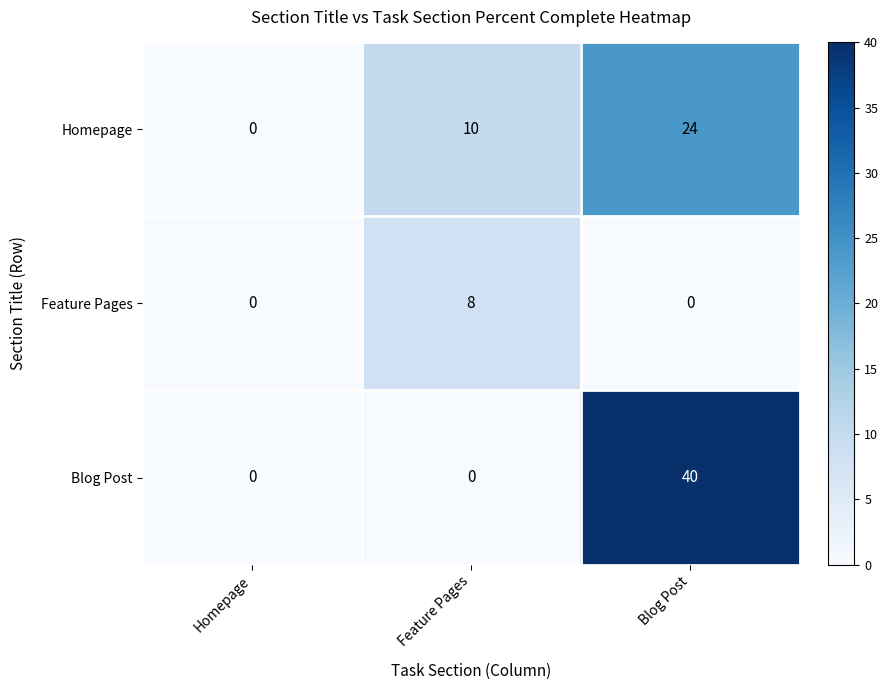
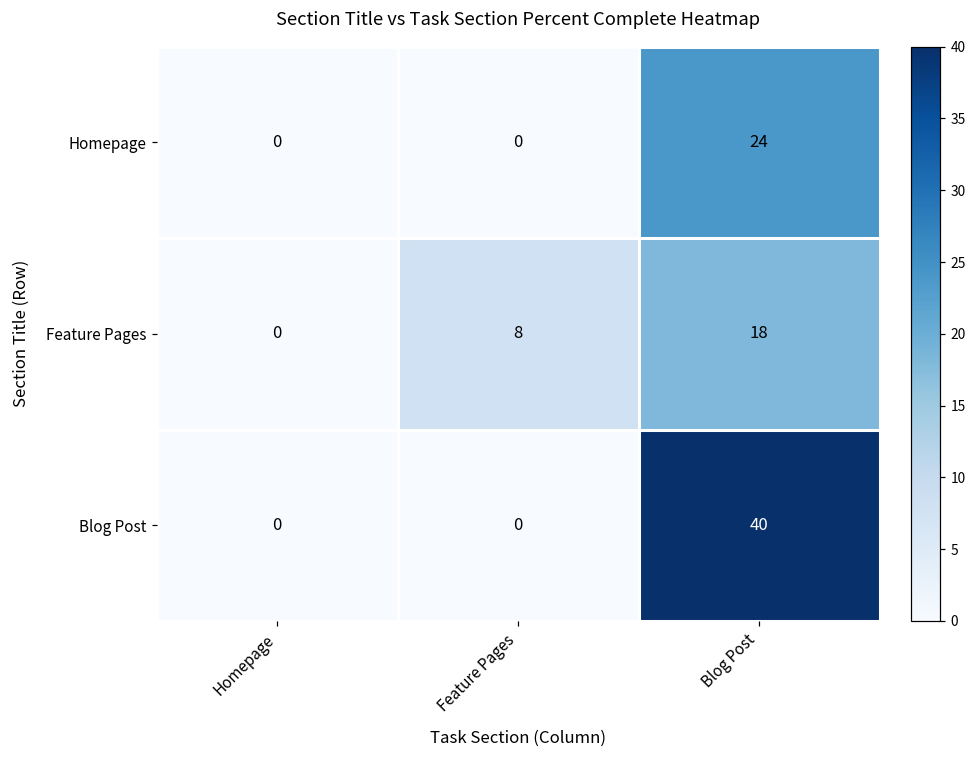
  {
    "Homepage": {
      "Homepage": 0,
-     "Feature Pages": 10,
+     "Feature Pages": 0,
      "Blog Post": 24
    },
    "Feature Pages": {
      "Homepage": 0,
      "Feature Pages": 8,
-     "Blog Post": 0
+     "Blog Post": 18
    },
    "Blog Post": {
      "Homepage": 0,
      "Feature Pages": 0,
      "Blog Post": 40
    }
  }
